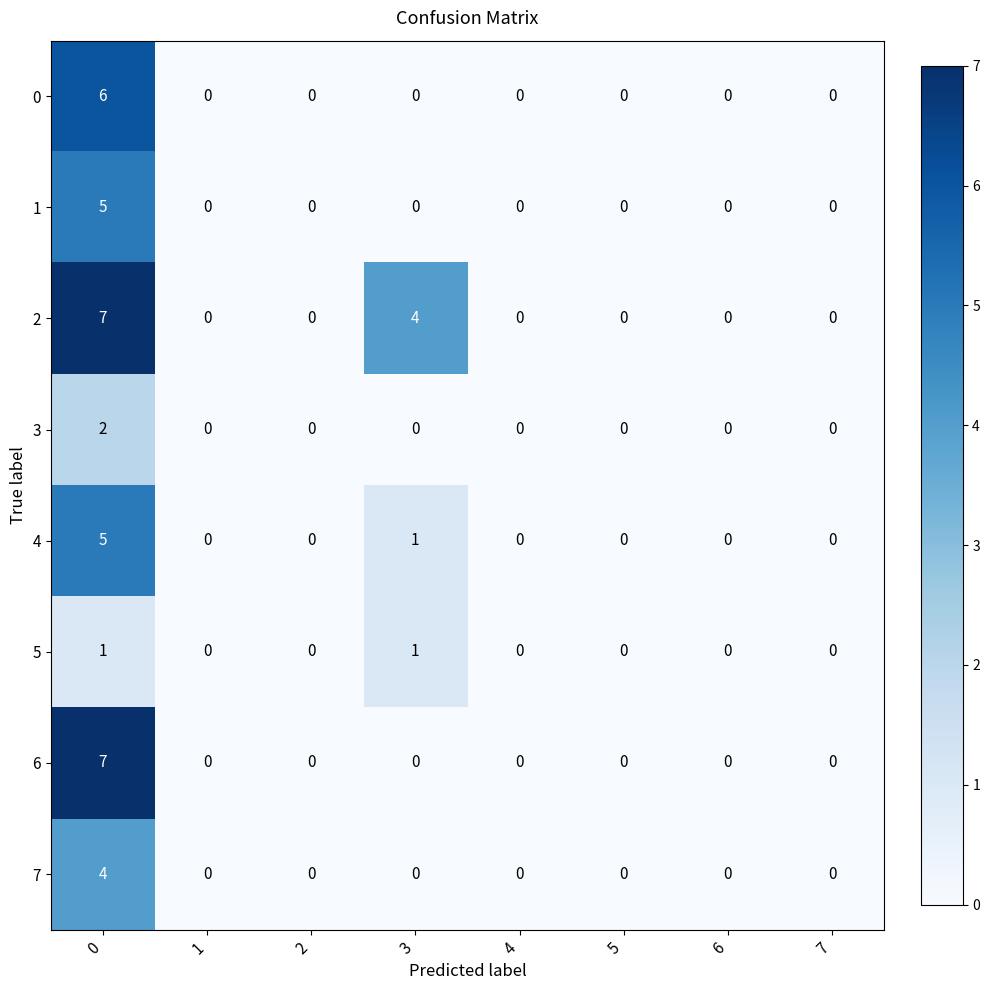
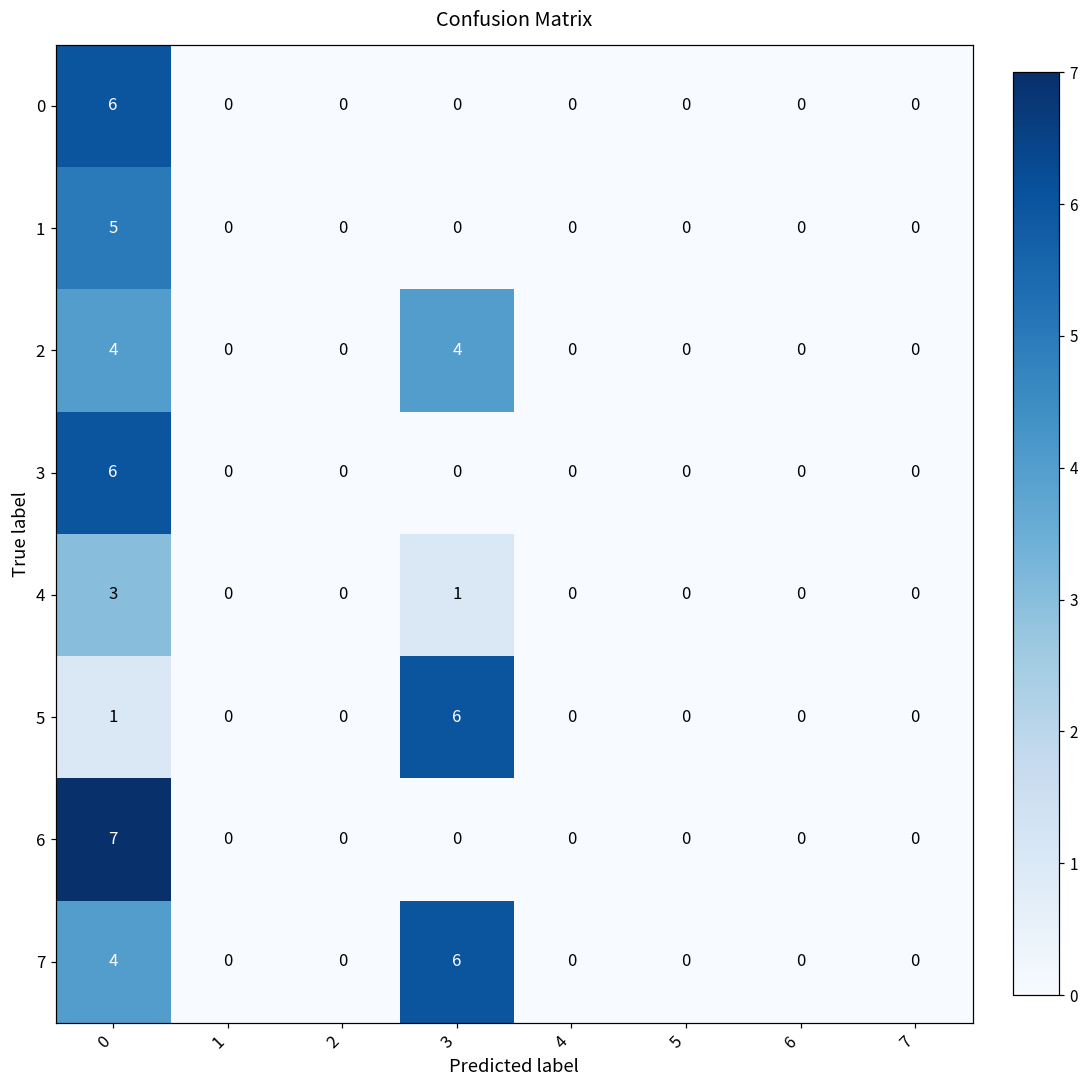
  {
    "0": {
      "0": 6,
      "1": 0,
      "2": 0,
      "3": 0,
      "4": 0,
      "5": 0,
      "6": 0,
      "7": 0
    },
    "1": {
      "0": 5,
      "1": 0,
      "2": 0,
      "3": 0,
      "4": 0,
      "5": 0,
      "6": 0,
      "7": 0
    },
    "2": {
-     "0": 7,
+     "0": 4,
      "1": 0,
      "2": 0,
      "3": 4,
      "4": 0,
      "5": 0,
      "6": 0,
      "7": 0
    },
    "3": {
-     "0": 2,
+     "0": 6,
      "1": 0,
      "2": 0,
      "3": 0,
      "4": 0,
      "5": 0,
      "6": 0,
      "7": 0
    },
    "4": {
-     "0": 5,
+     "0": 3,
      "1": 0,
      "2": 0,
      "3": 1,
      "4": 0,
      "5": 0,
      "6": 0,
      "7": 0
    },
    "5": {
      "0": 1,
      "1": 0,
      "2": 0,
-     "3": 1,
+     "3": 6,
      "4": 0,
      "5": 0,
      "6": 0,
      "7": 0
    },
    "6": {
      "0": 7,
      "1": 0,
      "2": 0,
      "3": 0,
      "4": 0,
      "5": 0,
      "6": 0,
      "7": 0
    },
    "7": {
      "0": 4,
      "1": 0,
      "2": 0,
-     "3": 0,
+     "3": 6,
      "4": 0,
      "5": 0,
      "6": 0,
      "7": 0
    }
  }
